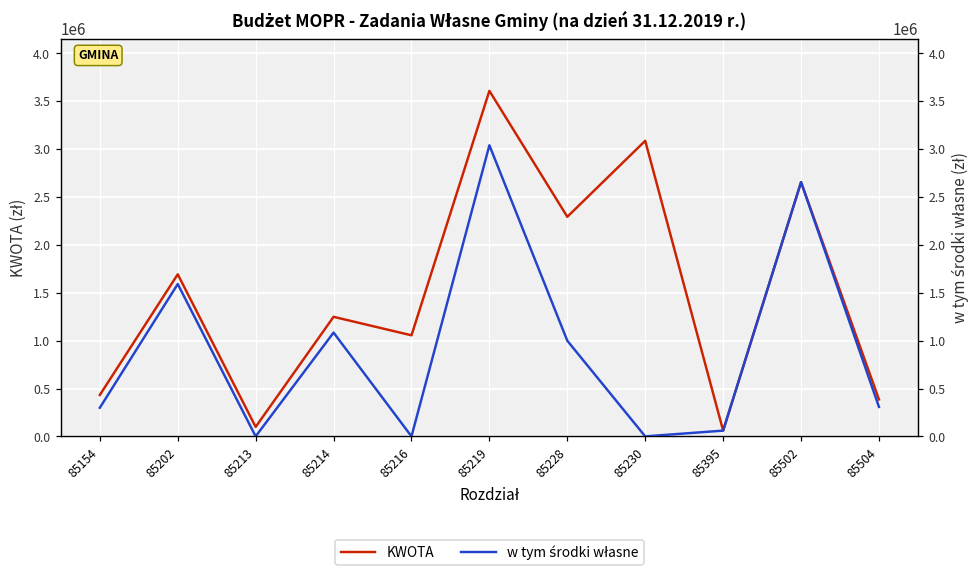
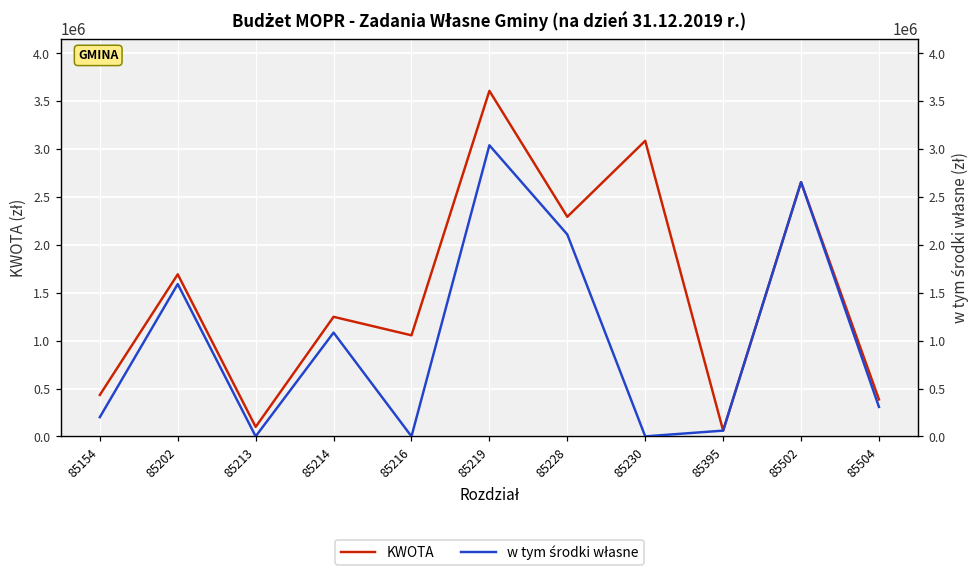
  {
    "KWOTA": {
      "85154": 400000,
      "85202": 1700000,
      "85213": 100000,
      "85214": 1200000,
      "85216": 1100000,
      "85219": 3600000,
      "85228": 2300000,
      "85230": 3100000,
      "85395": 100000,
      "85502": 2700000,
      "85504": 400000
    },
    "w tym środki własne": {
-     "85154": 300000,
+     "85154": 200000,
      "85202": 1600000,
      "85213": 0,
      "85214": 1100000,
      "85216": 0,
      "85219": 3000000,
-     "85228": 1000000,
+     "85228": 2100000,
      "85230": 0,
      "85395": 100000,
      "85502": 2700000,
      "85504": 300000
    }
  }
